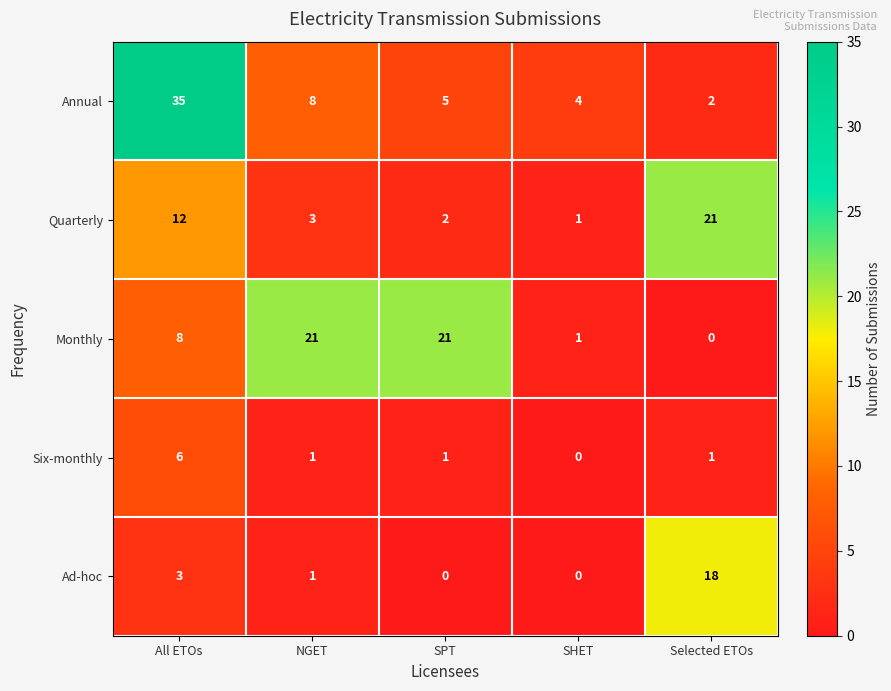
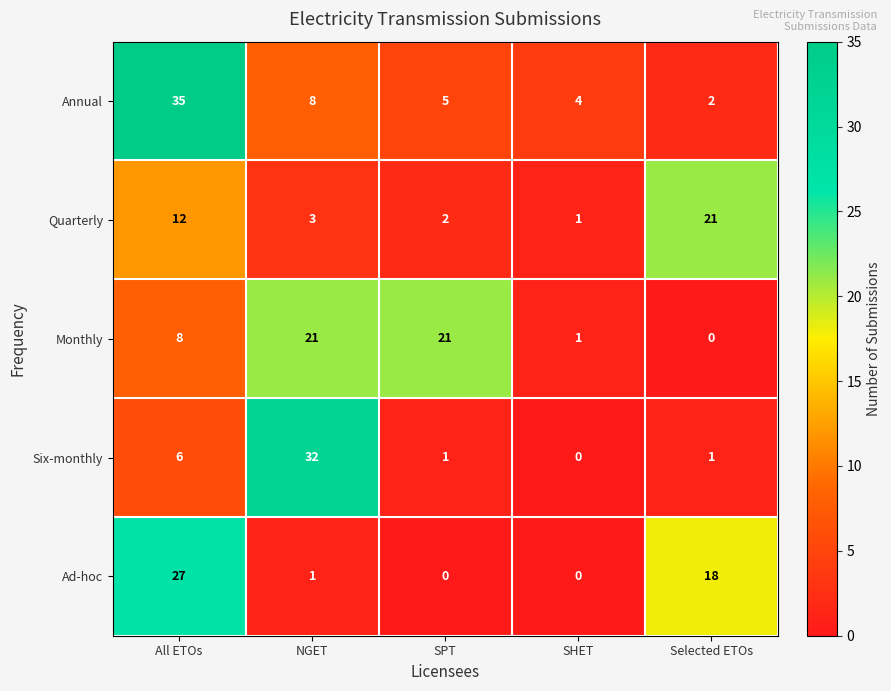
  {
    "Annual": {
      "All ETOs": 35,
      "NGET": 8,
      "SPT": 5,
      "SHET": 4,
      "Selected ETOs": 2
    },
    "Quarterly": {
      "All ETOs": 12,
      "NGET": 3,
      "SPT": 2,
      "SHET": 1,
      "Selected ETOs": 21
    },
    "Monthly": {
      "All ETOs": 8,
      "NGET": 21,
      "SPT": 21,
      "SHET": 1,
      "Selected ETOs": 0
    },
    "Six-monthly": {
      "All ETOs": 6,
-     "NGET": 1,
+     "NGET": 32,
      "SPT": 1,
      "SHET": 0,
      "Selected ETOs": 1
    },
    "Ad-hoc": {
-     "All ETOs": 3,
+     "All ETOs": 27,
      "NGET": 1,
      "SPT": 0,
      "SHET": 0,
      "Selected ETOs": 18
    }
  }
